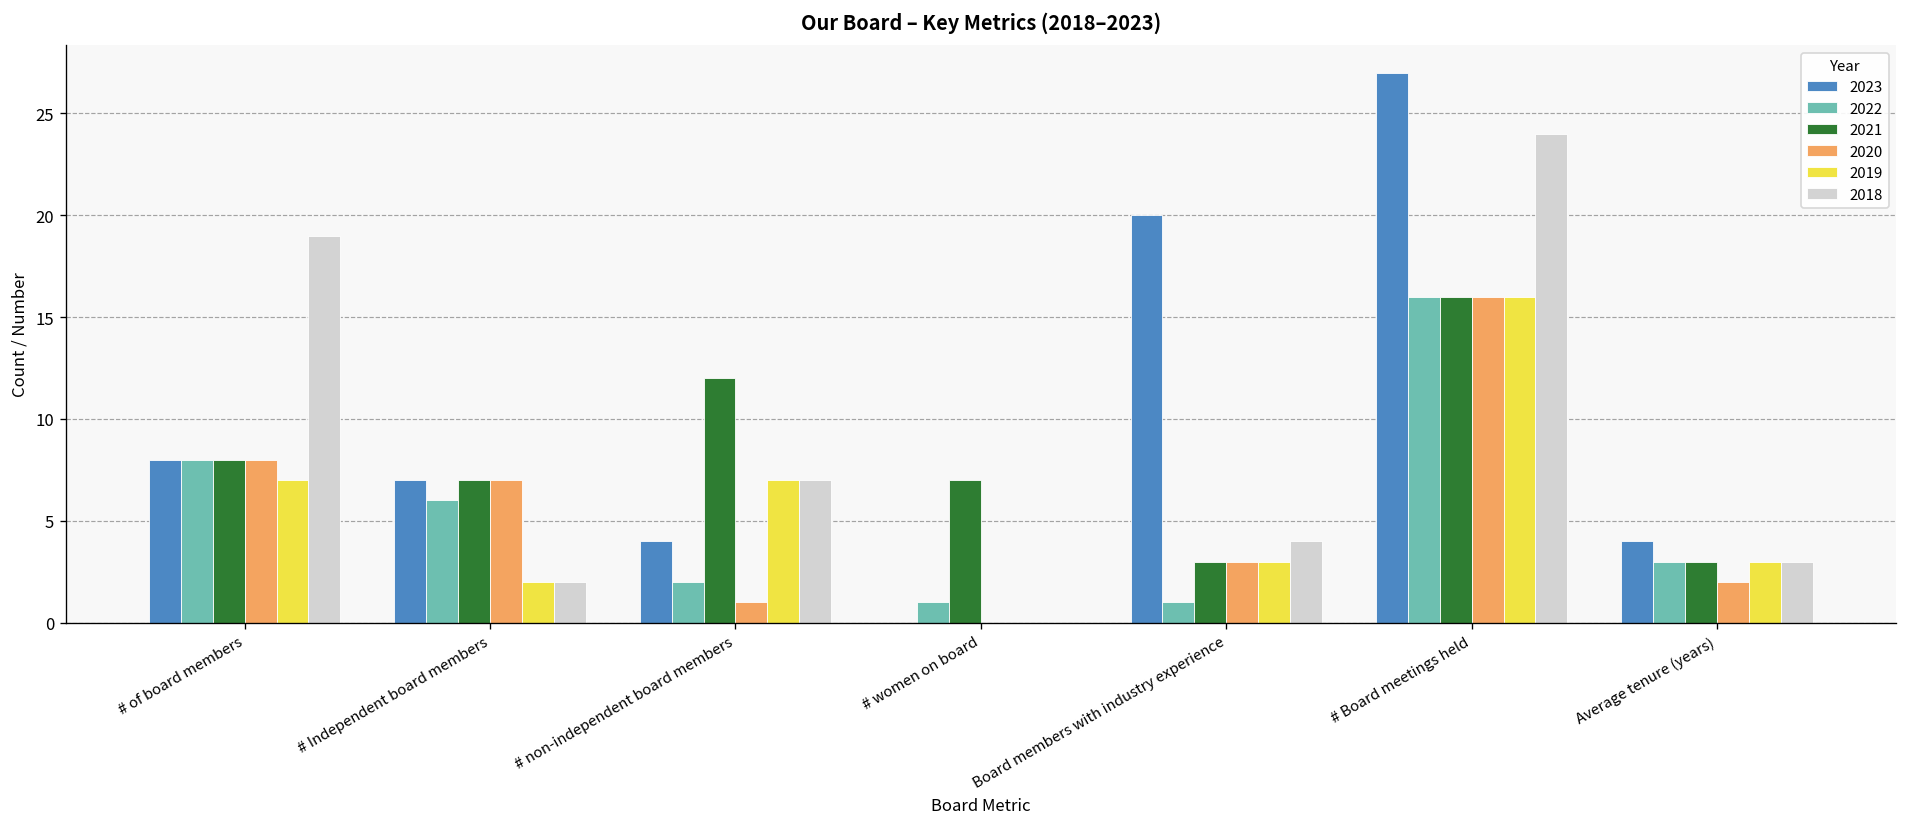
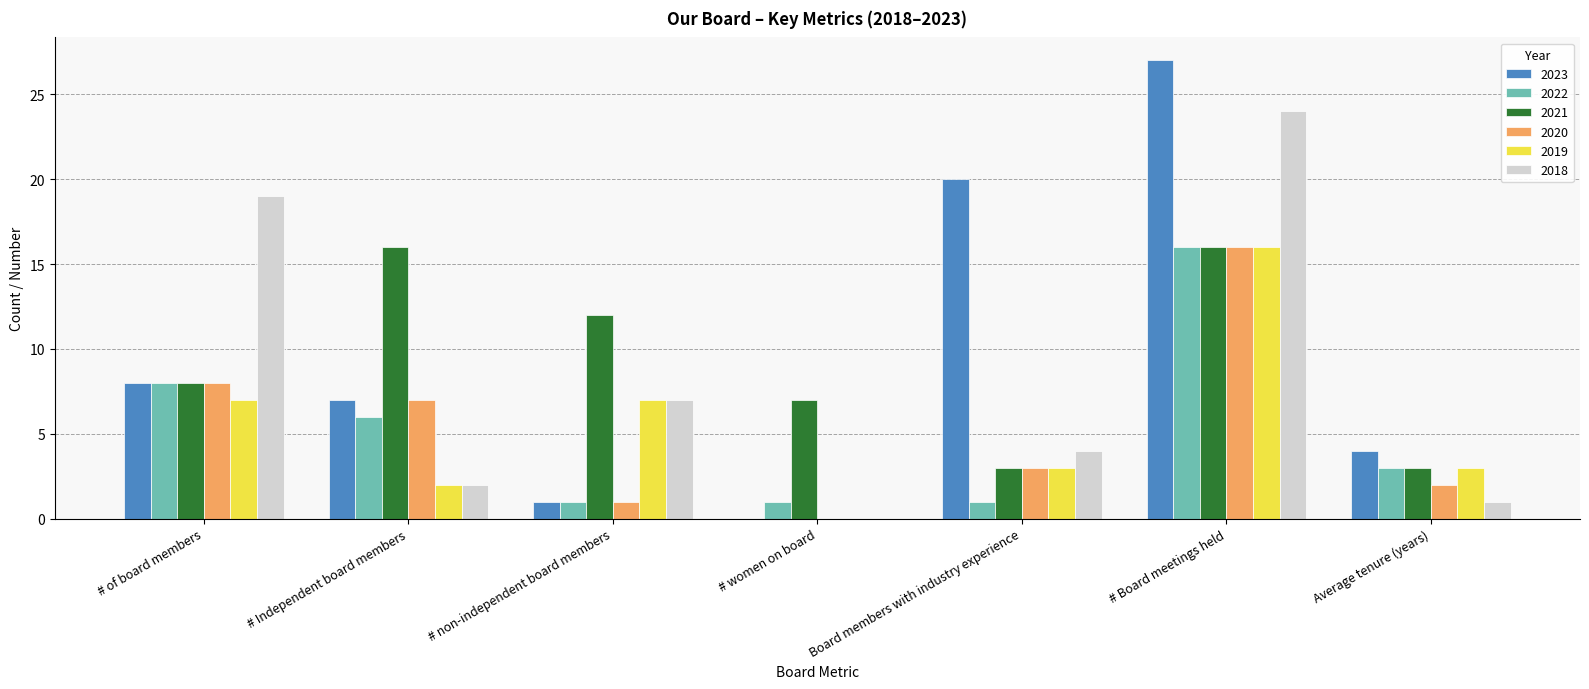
  {
    "2023": {
      "# of board members": 8,
      "# Independent board members": 7,
-     "# non-independent board members": 4,
+     "# non-independent board members": 1,
      "# women on board": 0,
      "Board members with industry experience": 20,
      "# Board meetings held": 27,
      "Average tenure (years)": 4
    },
    "2022": {
      "# of board members": 8,
      "# Independent board members": 6,
-     "# non-independent board members": 2,
+     "# non-independent board members": 1,
      "# women on board": 1,
      "Board members with industry experience": 1,
      "# Board meetings held": 16,
      "Average tenure (years)": 3
    },
    "2021": {
      "# of board members": 8,
-     "# Independent board members": 7,
+     "# Independent board members": 16,
      "# non-independent board members": 12,
      "# women on board": 7,
      "Board members with industry experience": 3,
      "# Board meetings held": 16,
      "Average tenure (years)": 3
    },
    "2020": {
      "# of board members": 8,
      "# Independent board members": 7,
      "# non-independent board members": 1,
      "# women on board": 0,
      "Board members with industry experience": 3,
      "# Board meetings held": 16,
      "Average tenure (years)": 2
    },
    "2019": {
      "# of board members": 7,
      "# Independent board members": 2,
      "# non-independent board members": 7,
      "# women on board": 0,
      "Board members with industry experience": 3,
      "# Board meetings held": 16,
      "Average tenure (years)": 3
    },
    "2018": {
      "# of board members": 19,
      "# Independent board members": 2,
      "# non-independent board members": 7,
      "# women on board": 0,
      "Board members with industry experience": 4,
      "# Board meetings held": 24,
-     "Average tenure (years)": 3
+     "Average tenure (years)": 1
    }
  }
